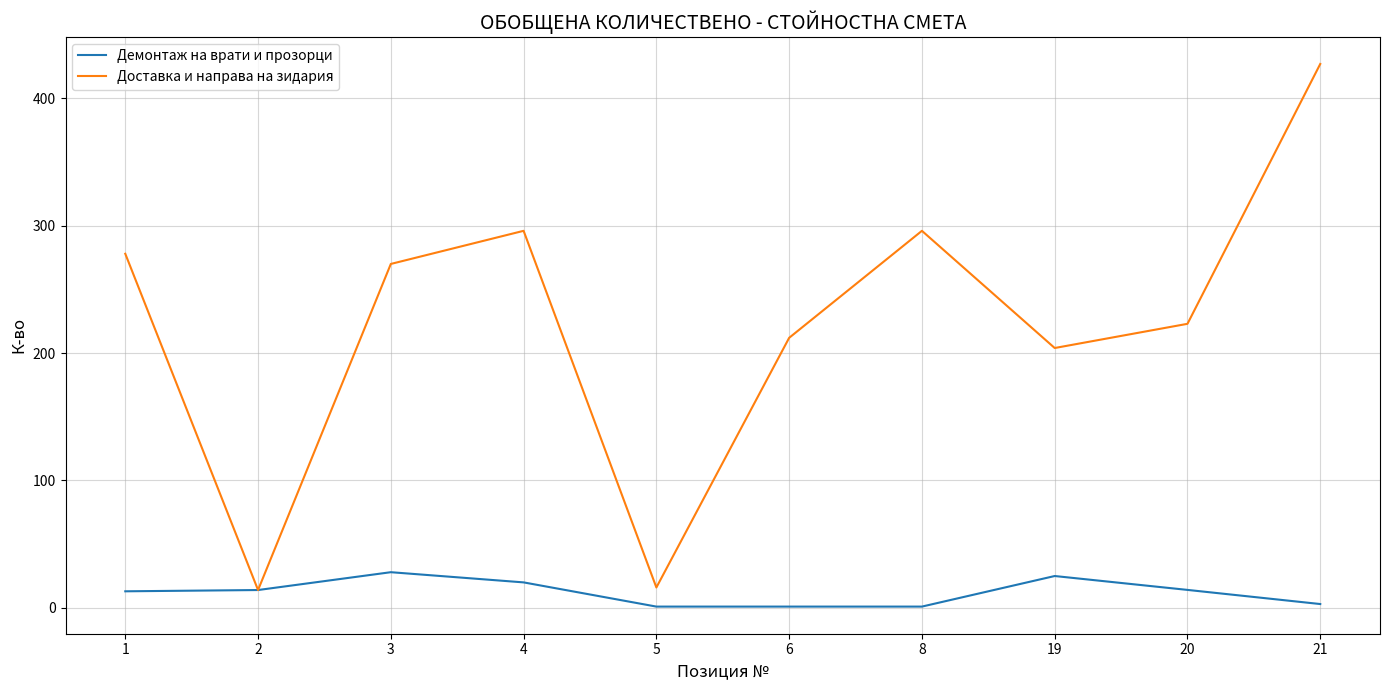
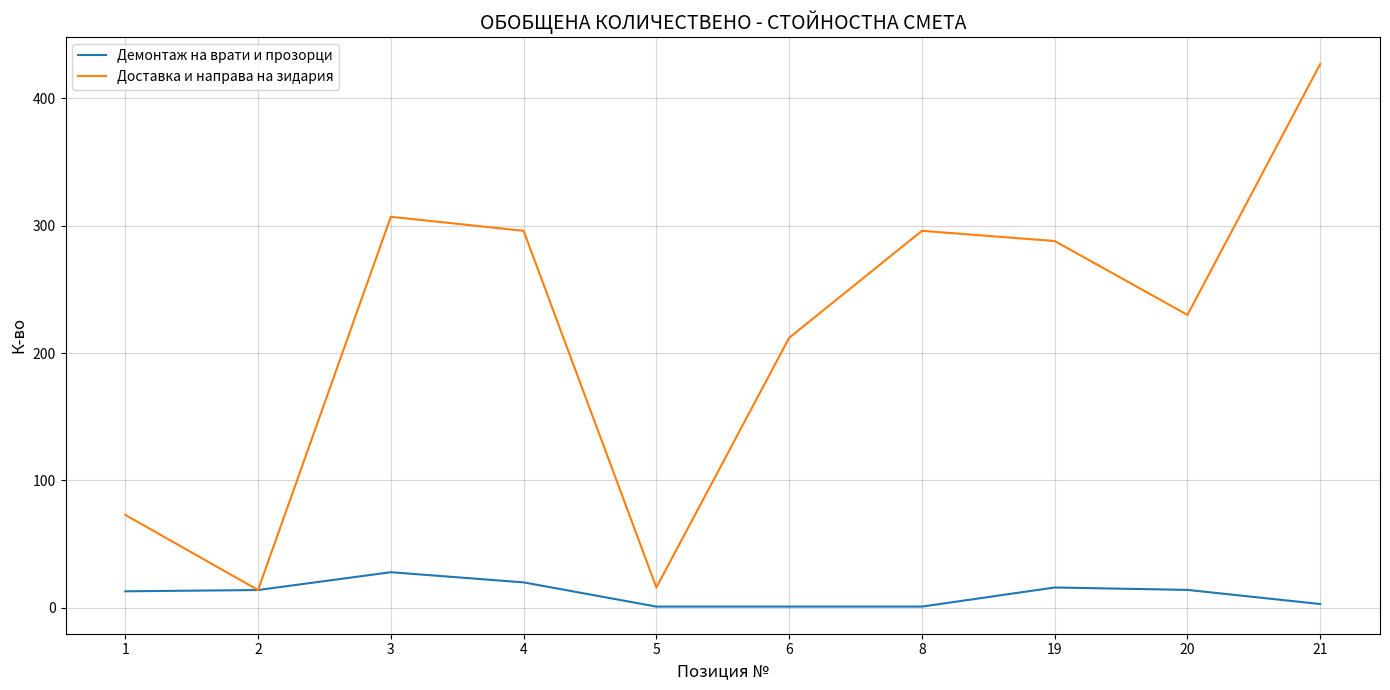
  {
    "Демонтаж на врати и прозорци": {
      "1": 13,
      "3": 28,
      "4": 20,
      "5": 1,
      "6": 1,
      "8": 1,
-     "19": 25,
+     "19": 16,
      "20": 14,
      "21": 3
    },
    "Доставка и направа на зидария": {
-     "1": 278,
-     "3": 270,
+     "1": 73,
+     "3": 307,
      "4": 296,
      "5": 16,
      "6": 212,
      "8": 296,
-     "19": 204,
-     "20": 223,
+     "19": 288,
+     "20": 230,
      "21": 427
    }
  }
